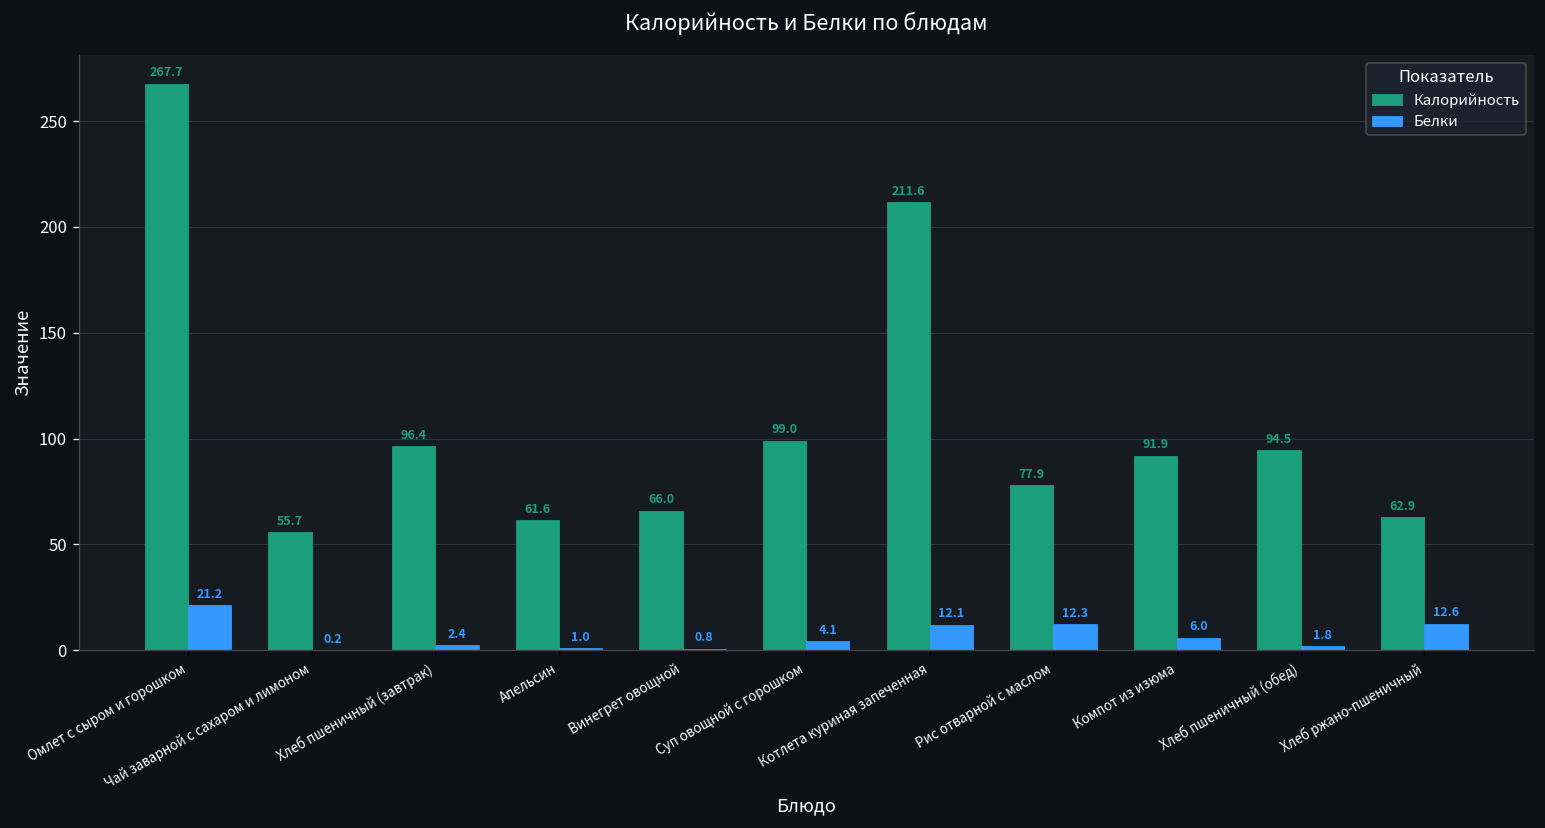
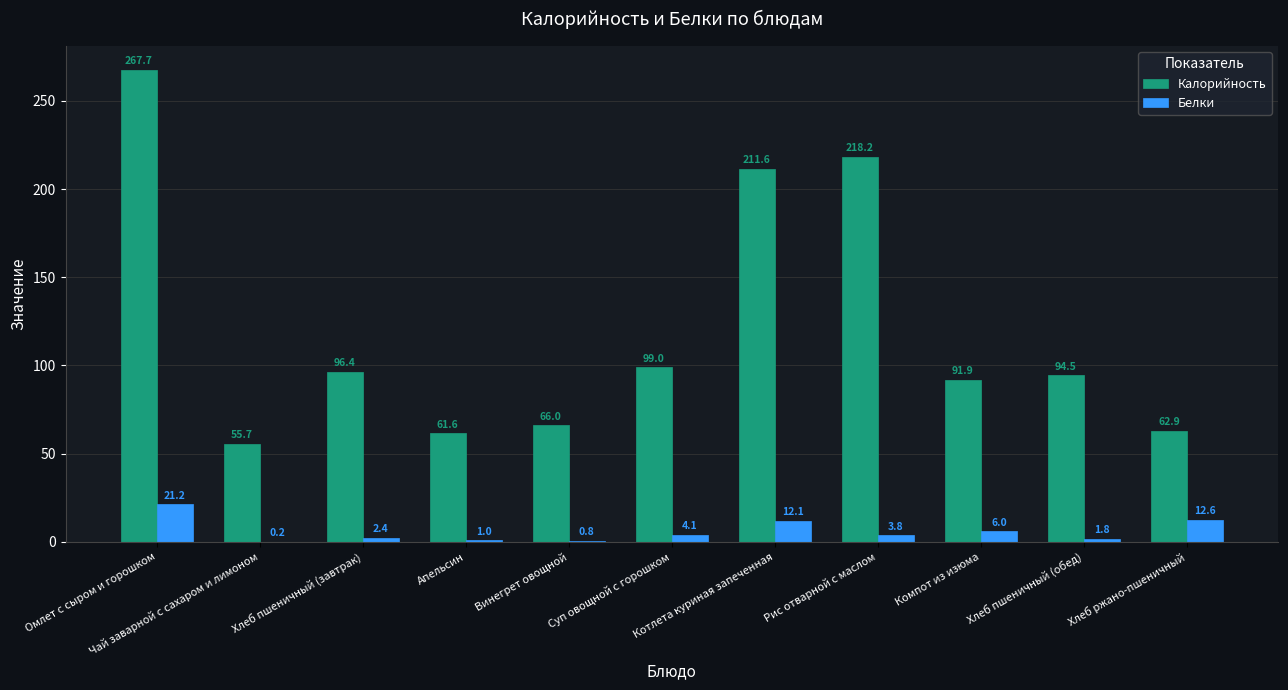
  {
    "Калорийность": {
      "Омлет с сыром и горошком": 267.7,
      "Чай заварной с сахаром и лимоном": 55.7,
      "Хлеб пшеничный (завтрак)": 96.4,
      "Апельсин": 61.6,
      "Винегрет овощной": 66.0,
      "Суп овощной с горошком": 99.0,
      "Котлета куриная запеченная": 211.6,
-     "Рис отварной с маслом": 77.9,
+     "Рис отварной с маслом": 218.2,
      "Компот из изюма": 91.9,
      "Хлеб пшеничный (обед)": 94.5,
      "Хлеб ржано-пшеничный": 62.9
    },
    "Белки": {
      "Омлет с сыром и горошком": 21.2,
      "Чай заварной с сахаром и лимоном": 0.2,
      "Хлеб пшеничный (завтрак)": 2.4,
      "Апельсин": 1.0,
      "Винегрет овощной": 0.8,
      "Суп овощной с горошком": 4.1,
      "Котлета куриная запеченная": 12.1,
-     "Рис отварной с маслом": 12.3,
+     "Рис отварной с маслом": 3.8,
      "Компот из изюма": 6.0,
      "Хлеб пшеничный (обед)": 1.8,
      "Хлеб ржано-пшеничный": 12.6
    }
  }
